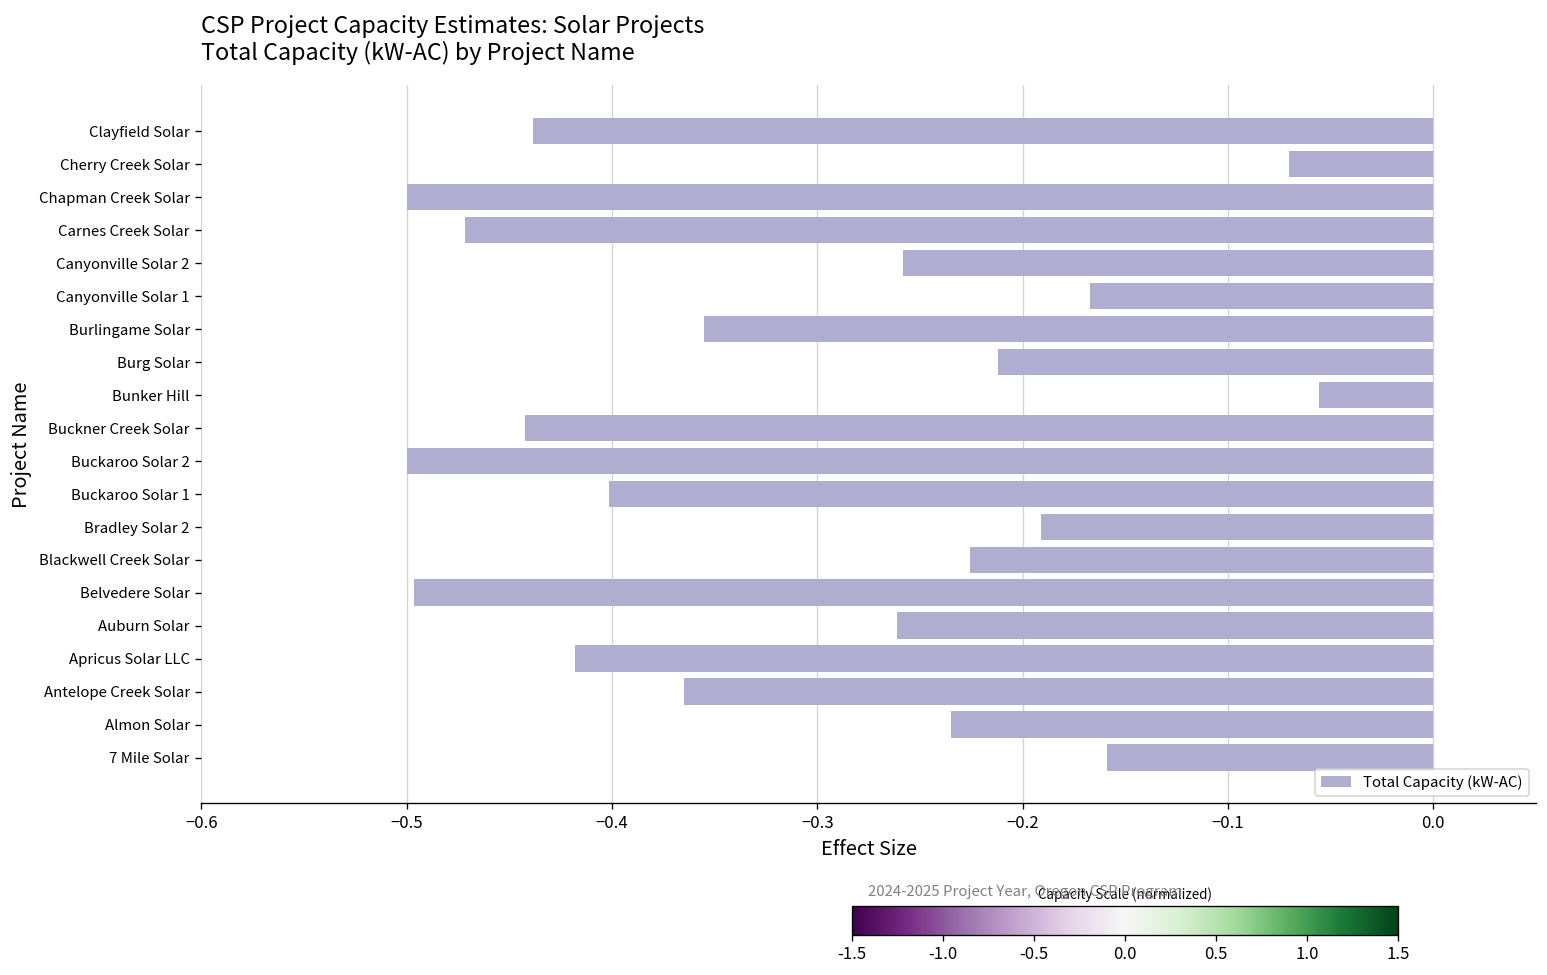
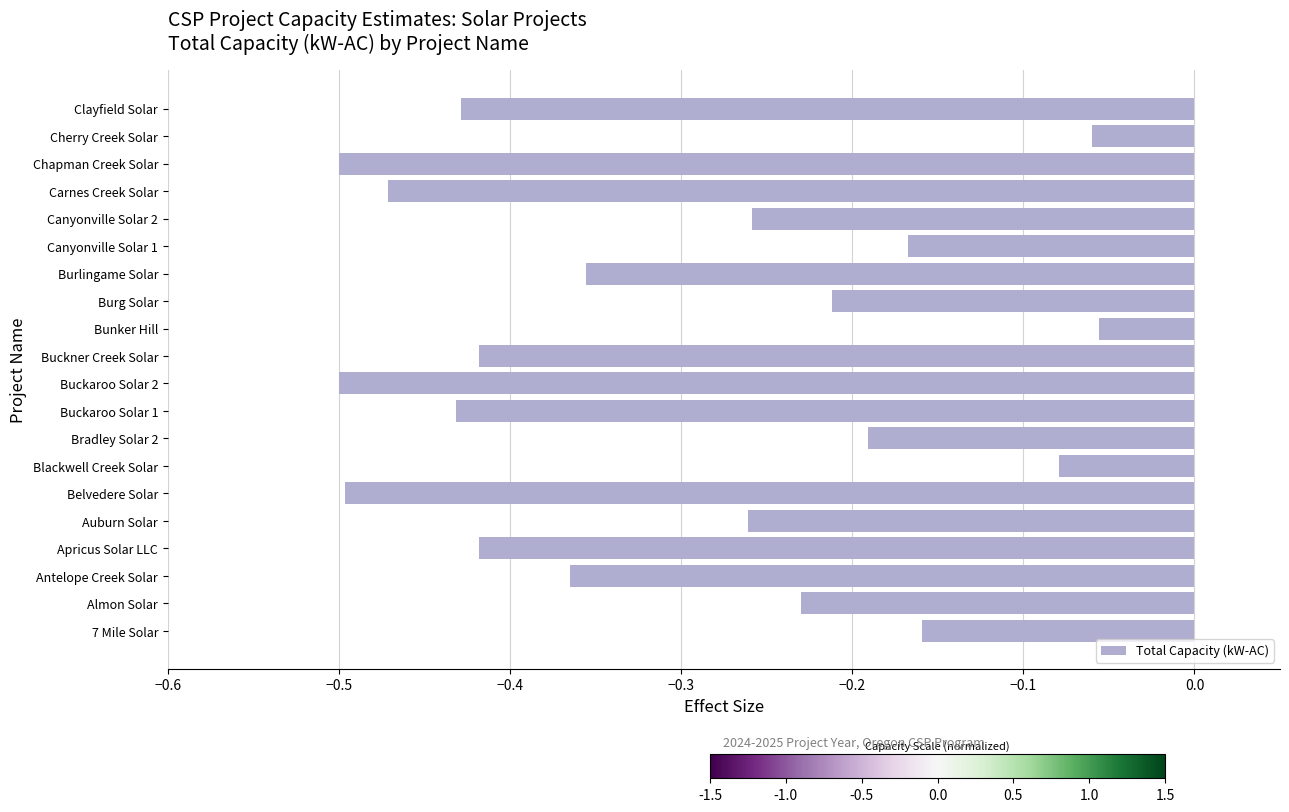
  {
-   "Clayfield Solar": -0.438,
-   "Cherry Creek Solar": -0.070,
+   "Clayfield Solar": -0.429,
+   "Cherry Creek Solar": -0.060,
    "Chapman Creek Solar": -0.500,
    "Carnes Creek Solar": -0.472,
    "Canyonville Solar 2": -0.259,
    "Canyonville Solar 1": -0.167,
    "Burlingame Solar": -0.355,
    "Burg Solar": -0.212,
    "Bunker Hill": -0.056,
-   "Buckner Creek Solar": -0.443,
+   "Buckner Creek Solar": -0.418,
    "Buckaroo Solar 2": -0.500,
-   "Buckaroo Solar 1": -0.401,
+   "Buckaroo Solar 1": -0.432,
    "Bradley Solar 2": -0.191,
-   "Blackwell Creek Solar": -0.226,
+   "Blackwell Creek Solar": -0.079,
    "Belvedere Solar": -0.497,
    "Auburn Solar": -0.261,
    "Apricus Solar LLC": -0.418,
    "Antelope Creek Solar": -0.365,
-   "Almon Solar": -0.235,
+   "Almon Solar": -0.230,
    "7 Mile Solar": -0.159
  }
